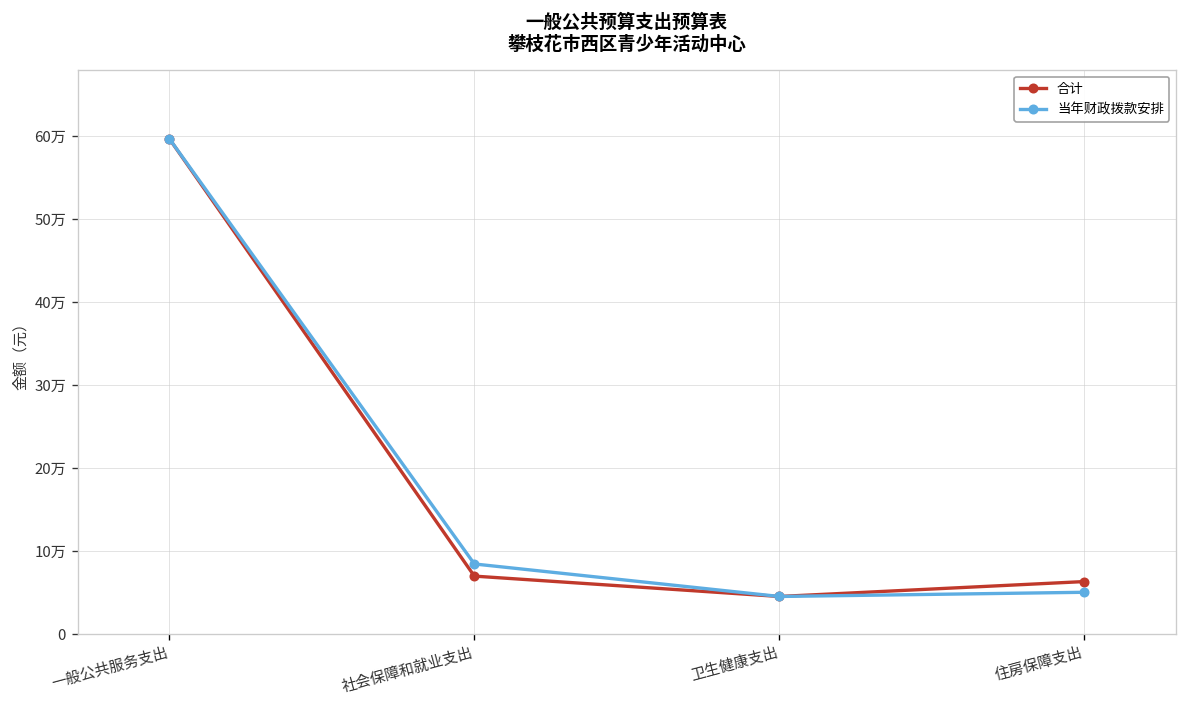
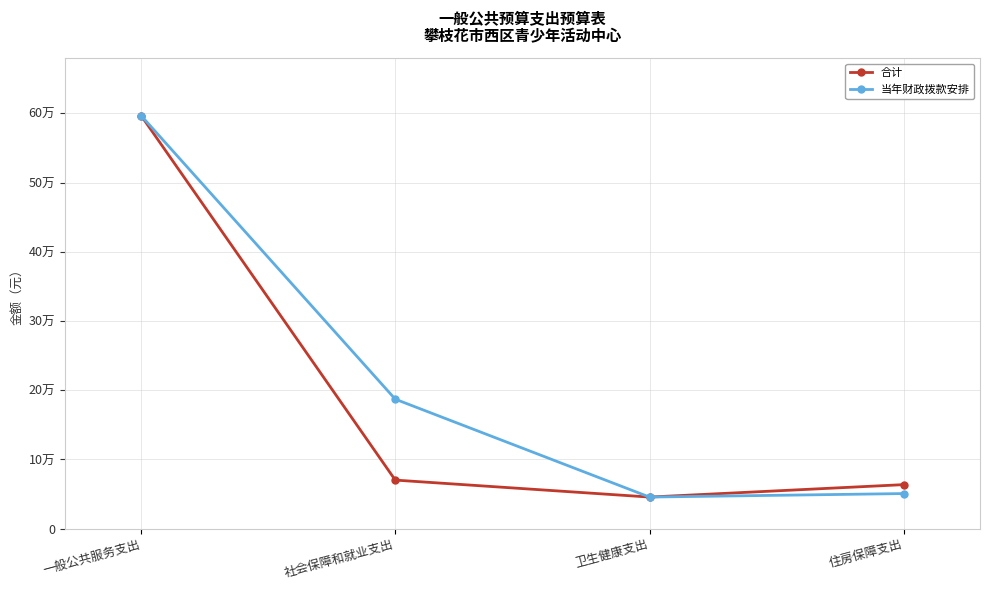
  {
    "合计": {
      "社会保障和就业支出": "7万",
      "住房保障支出": "6万"
    },
    "当年财政拨款安排": {
-     "社会保障和就业支出": "8万",
+     "社会保障和就业支出": "19万",
      "住房保障支出": "5万"
    }
  }
